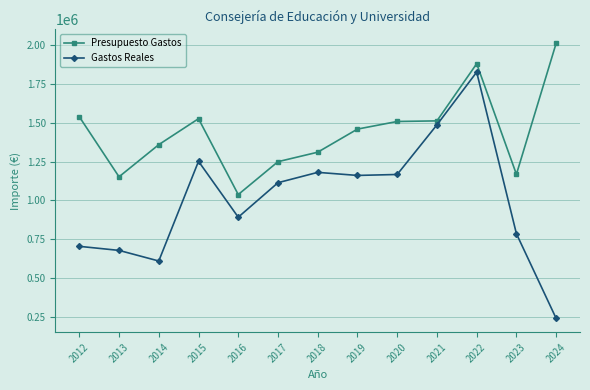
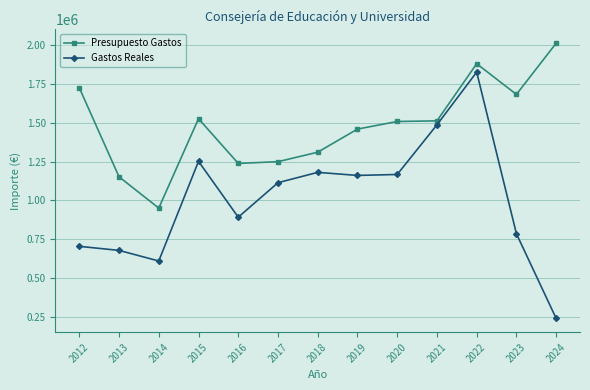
  {
    "Presupuesto Gastos": {
-     "2012": 1540000,
+     "2012": 1720000,
      "2013": 1150000,
-     "2014": 1360000,
+     "2014": 950000,
      "2015": 1530000,
-     "2016": 1040000,
+     "2016": 1240000,
      "2017": 1250000,
      "2018": 1310000,
      "2019": 1460000,
      "2020": 1510000,
      "2021": 1510000,
      "2022": 1880000,
-     "2023": 1170000,
+     "2023": 1680000,
      "2024": 2010000
    },
    "Gastos Reales": {
      "2012": 700000,
      "2013": 680000,
      "2014": 610000,
      "2015": 1250000,
      "2016": 890000,
      "2017": 1110000,
      "2018": 1180000,
      "2019": 1160000,
      "2020": 1170000,
      "2021": 1490000,
      "2022": 1830000,
      "2023": 790000,
      "2024": 240000
    }
  }
